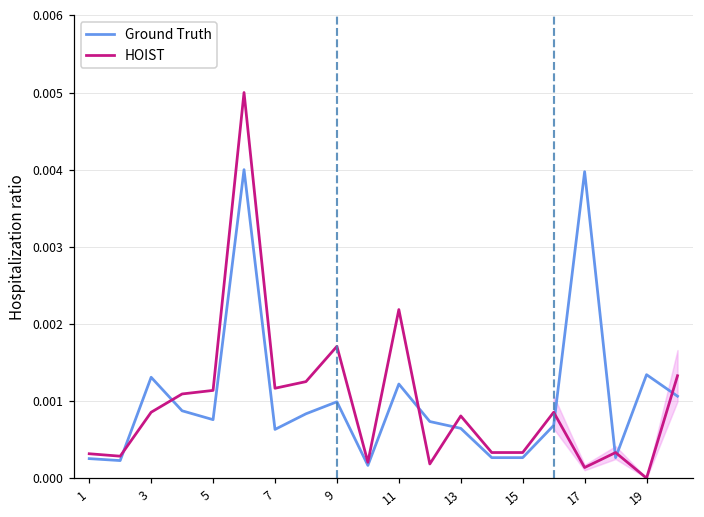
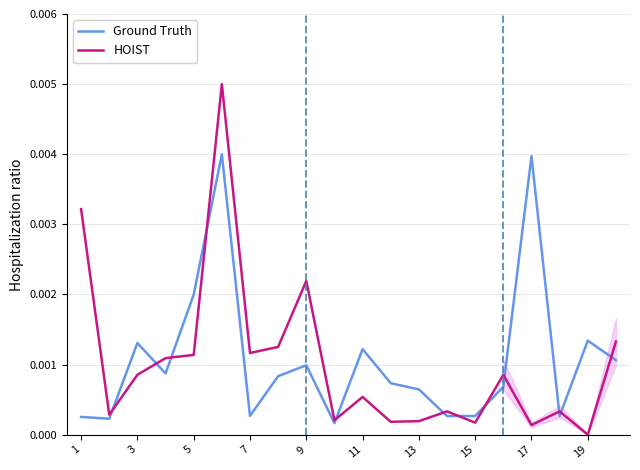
  {
    "Ground Truth": {
      "1": 0.0003,
      "3": 0.0013,
-     "5": 0.0008,
-     "7": 0.0006,
+     "5": 0.0020,
+     "7": 0.0003,
      "9": 0.0010,
      "11": 0.0012,
      "13": 0.0006,
      "15": 0.0003,
      "17": 0.0040,
      "19": 0.0013
    },
    "HOIST": {
-     "1": 0.0003,
+     "1": 0.0032,
      "3": 0.0009,
      "5": 0.0011,
      "7": 0.0012,
-     "9": 0.0017,
-     "11": 0.0022,
-     "13": 0.0008,
-     "15": 0.0003
+     "9": 0.0022,
+     "11": 0.0005,
+     "13": 0.0002,
+     "15": 0.0002
    }
  }
